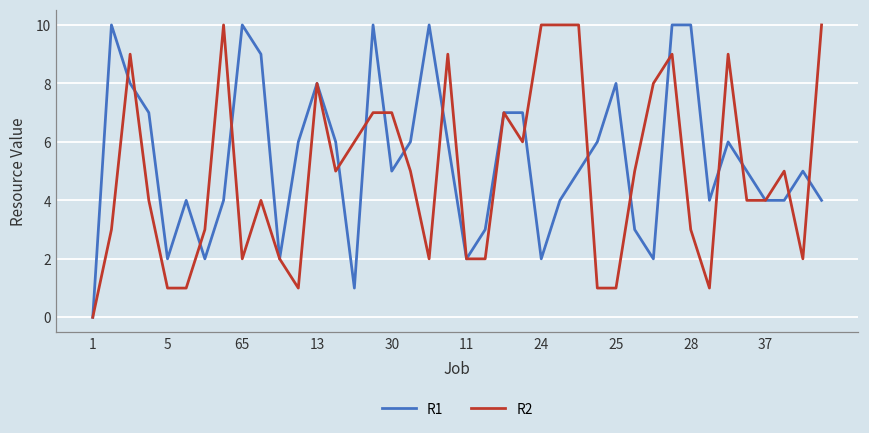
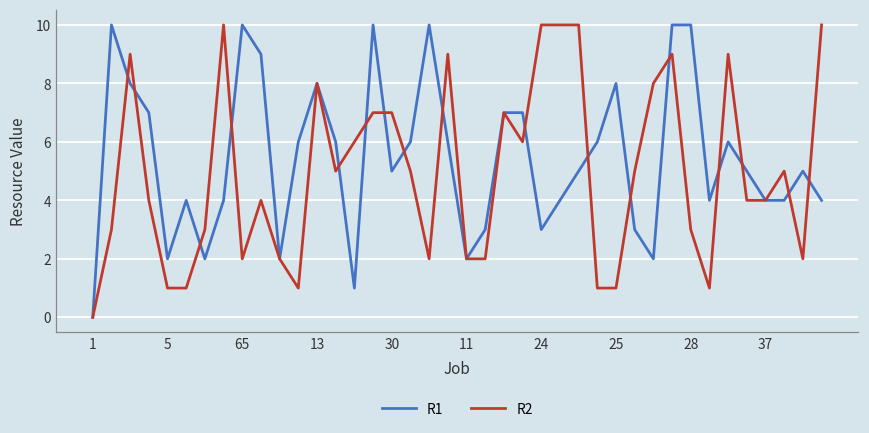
  {
    "R1": {
      "65": 10,
-     "24": 2,
+     "24": 3,
      "28": 10
    },
    "R2": {
      "65": 2,
      "24": 10,
      "28": 3
    }
  }
